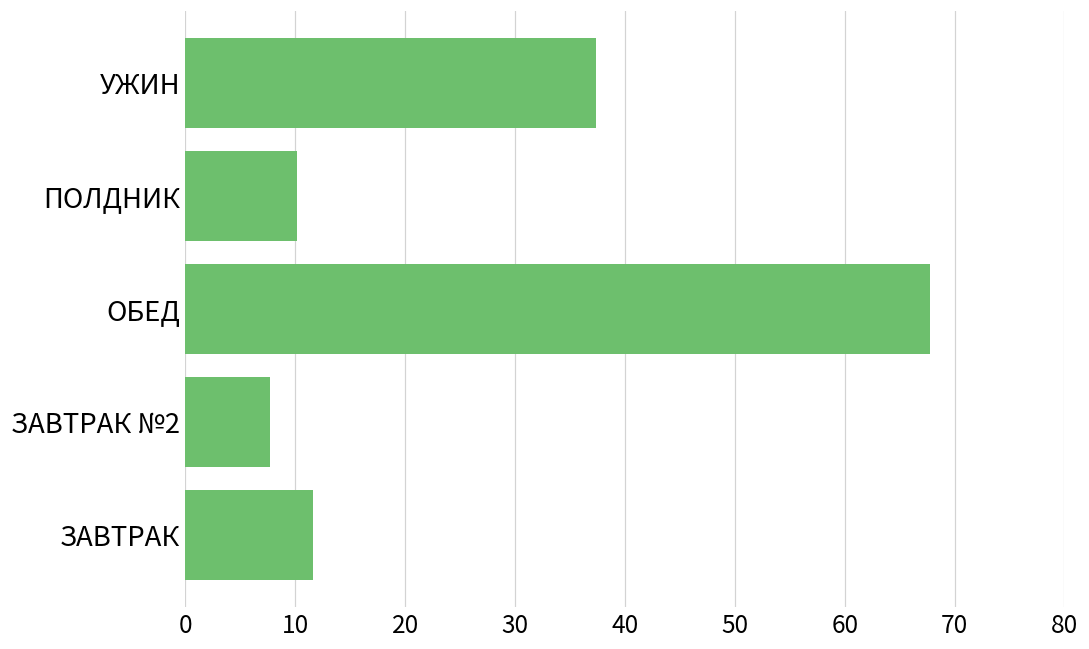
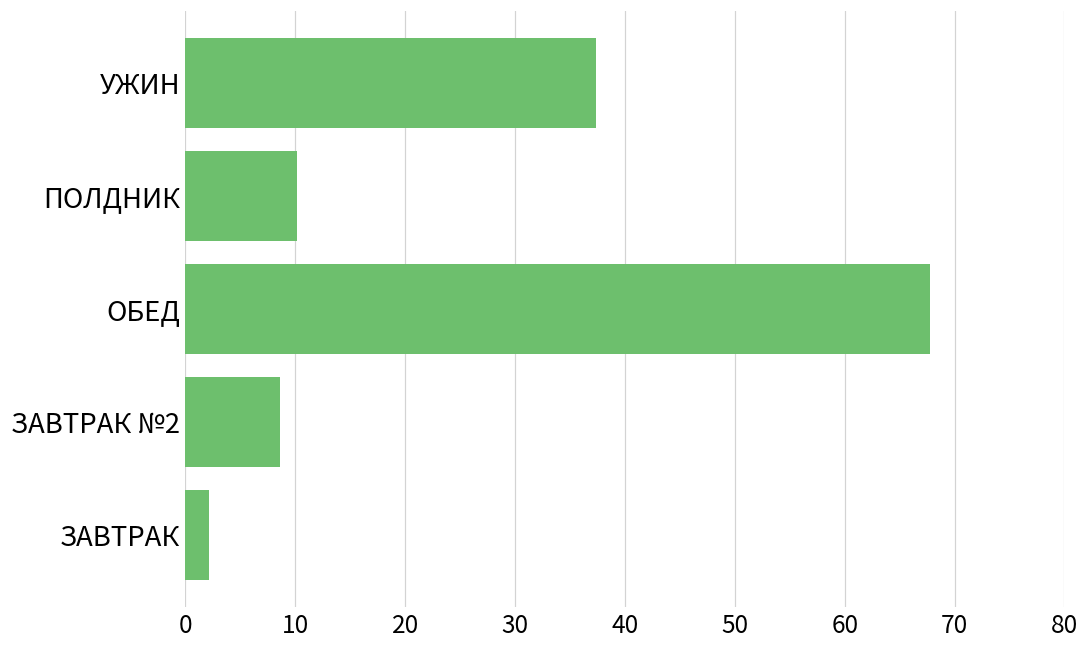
  {
    "УЖИН": 37,
    "ПОЛДНИК": 10,
    "ОБЕД": 68,
-   "ЗАВТРАК №2": 8,
-   "ЗАВТРАК": 12
+   "ЗАВТРАК №2": 9,
+   "ЗАВТРАК": 2
  }
